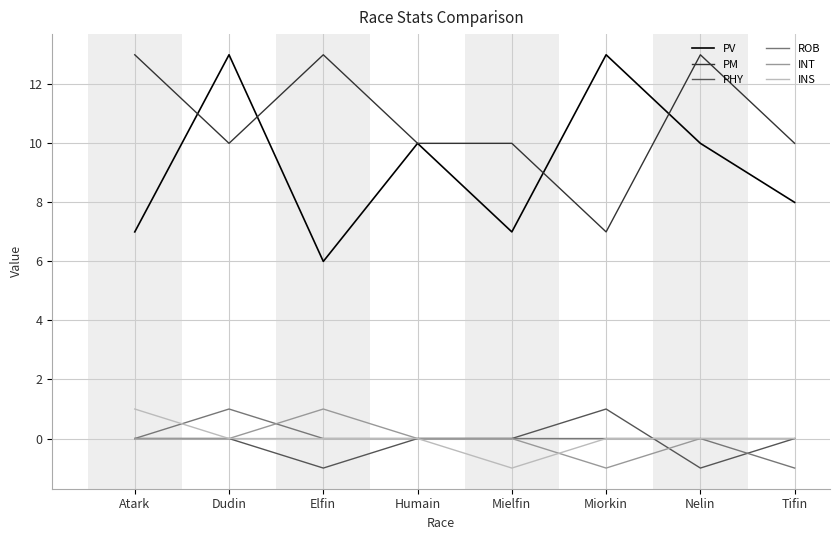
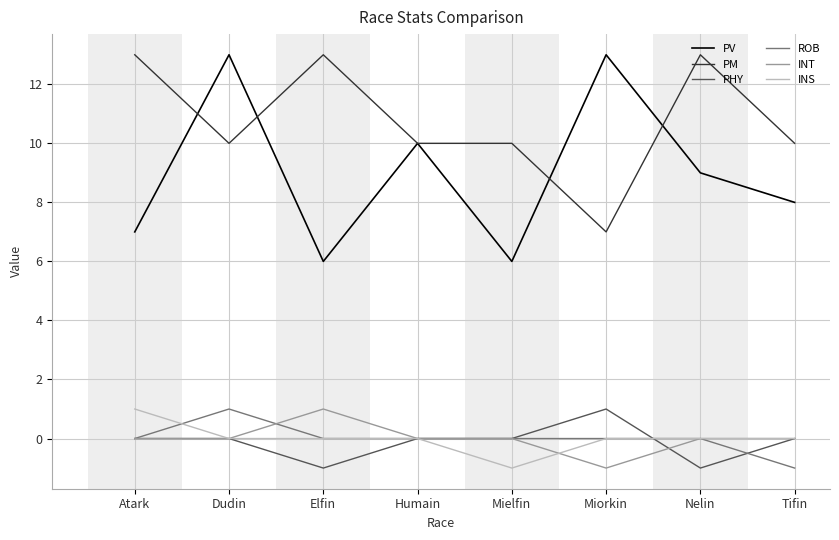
  {
    "PV": {
      "Atark": 7,
      "Dudin": 13,
      "Elfin": 6,
-     "Mielfin": 7,
+     "Mielfin": 6,
      "Miorkin": 13,
-     "Nelin": 10,
+     "Nelin": 9,
      "Tifin": 8
    }
  }
